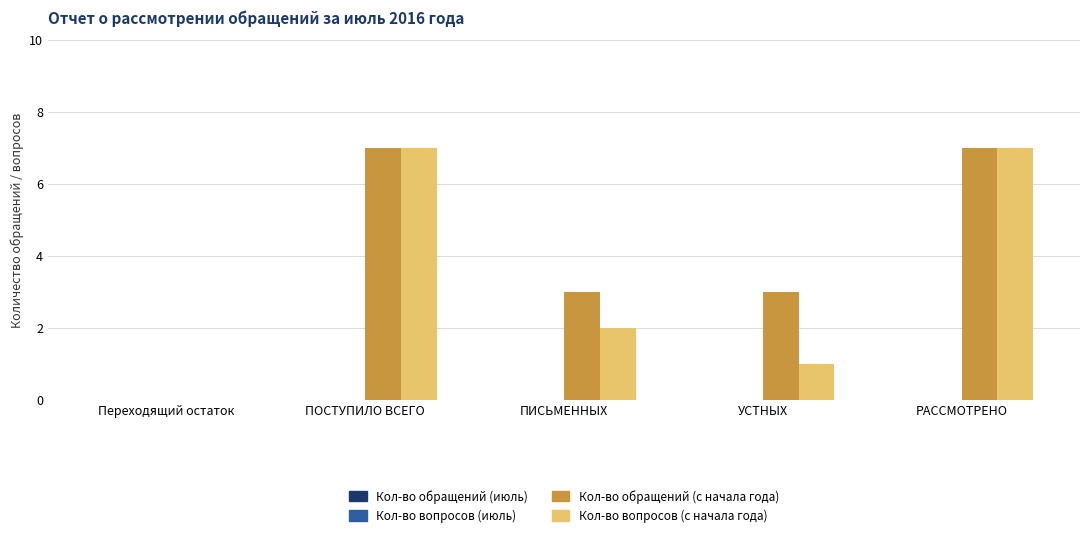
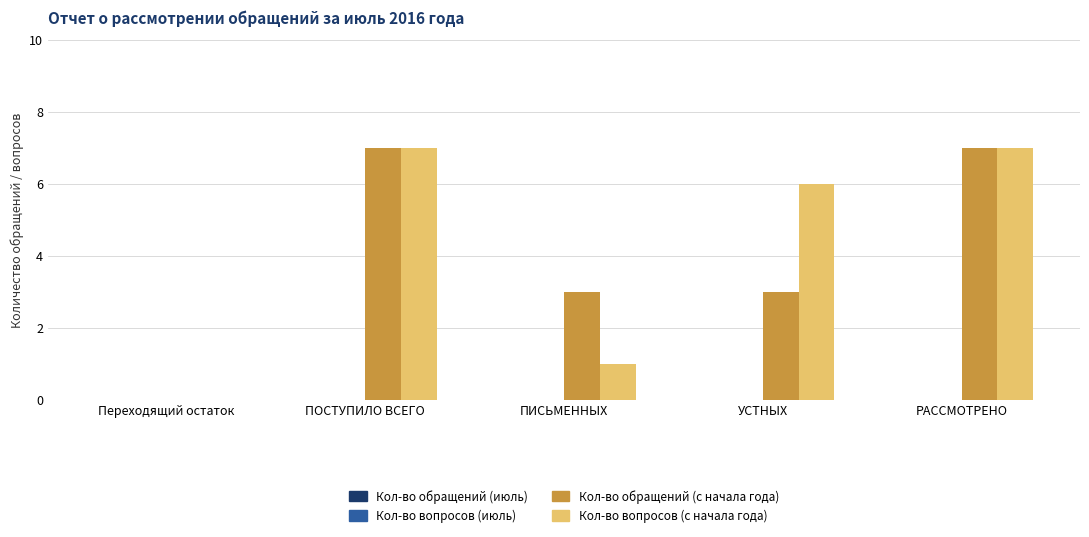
  {
    "Кол-во обращений (июль)": {
      "Переходящий остаток": 0,
      "ПОСТУПИЛО ВСЕГО": 0,
      "ПИСЬМЕННЫХ": 0,
      "УСТНЫХ": 0,
      "РАССМОТРЕНО": 0
    },
    "Кол-во вопросов (июль)": {
      "Переходящий остаток": 0,
      "ПОСТУПИЛО ВСЕГО": 0,
      "ПИСЬМЕННЫХ": 0,
      "УСТНЫХ": 0,
      "РАССМОТРЕНО": 0
    },
    "Кол-во обращений (с начала года)": {
      "Переходящий остаток": 0,
      "ПОСТУПИЛО ВСЕГО": 7,
      "ПИСЬМЕННЫХ": 3,
      "УСТНЫХ": 3,
      "РАССМОТРЕНО": 7
    },
    "Кол-во вопросов (с начала года)": {
      "Переходящий остаток": 0,
      "ПОСТУПИЛО ВСЕГО": 7,
-     "ПИСЬМЕННЫХ": 2,
-     "УСТНЫХ": 1,
+     "ПИСЬМЕННЫХ": 1,
+     "УСТНЫХ": 6,
      "РАССМОТРЕНО": 7
    }
  }
